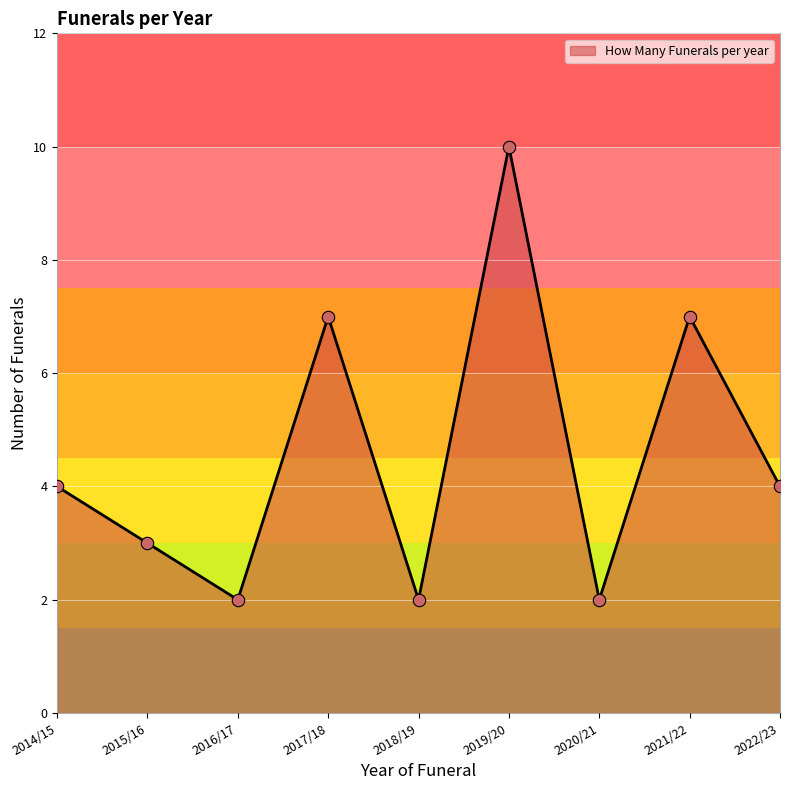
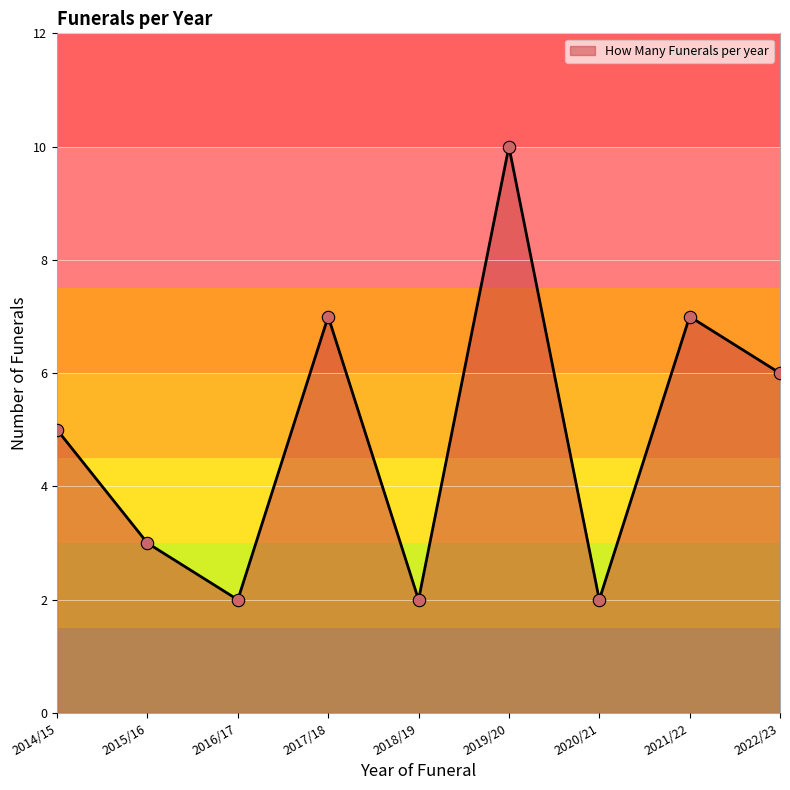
  {
-   "2014/15": 4,
+   "2014/15": 5,
    "2015/16": 3,
    "2016/17": 2,
    "2017/18": 7,
    "2018/19": 2,
    "2019/20": 10,
    "2020/21": 2,
    "2021/22": 7,
-   "2022/23": 4
+   "2022/23": 6
  }
